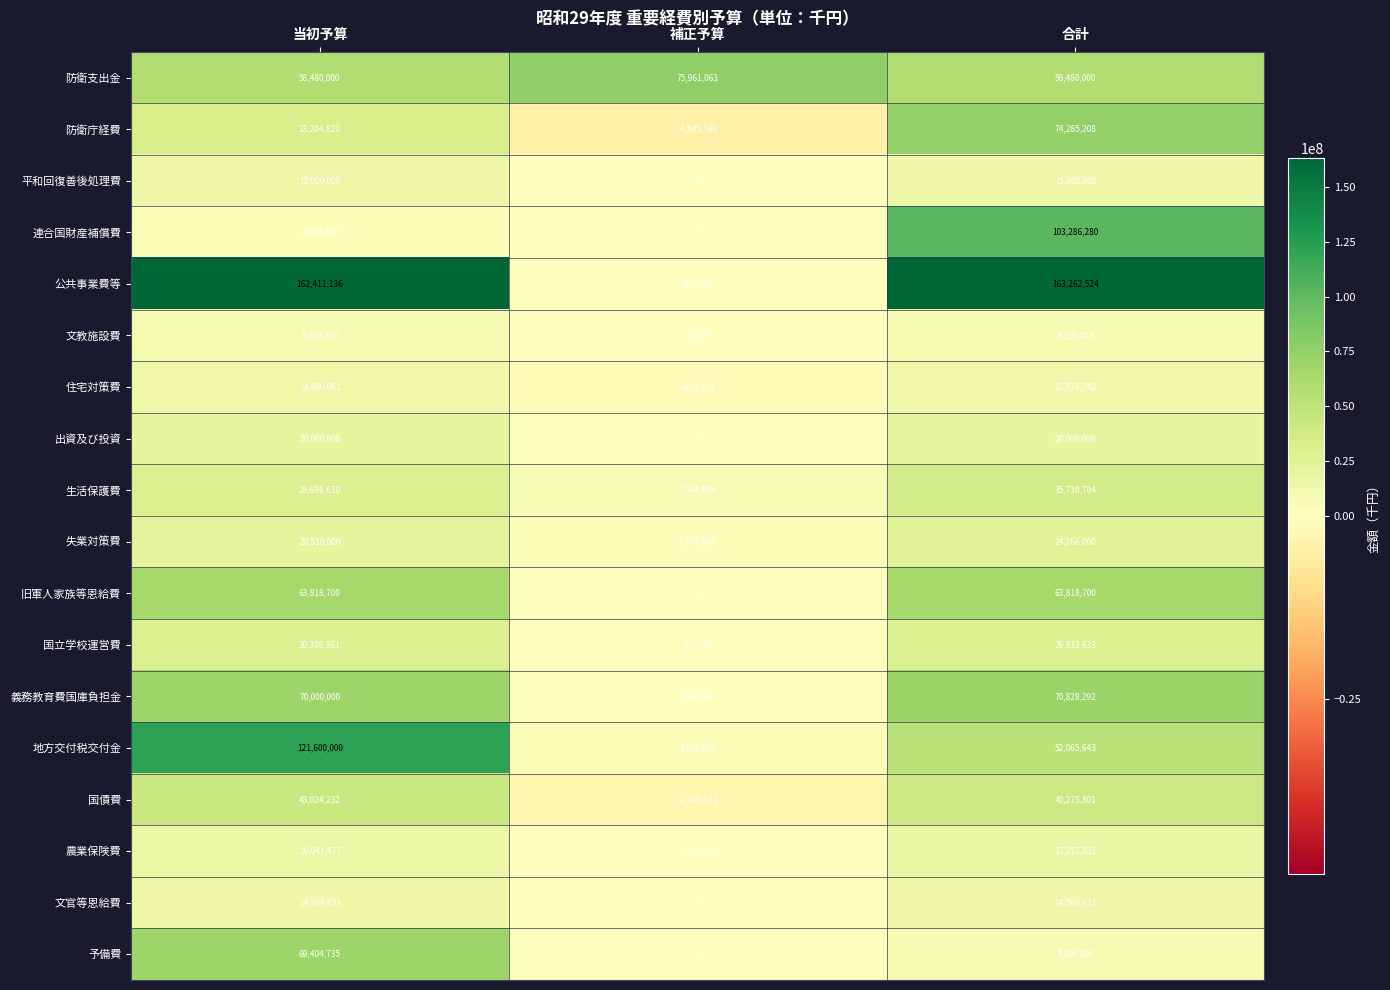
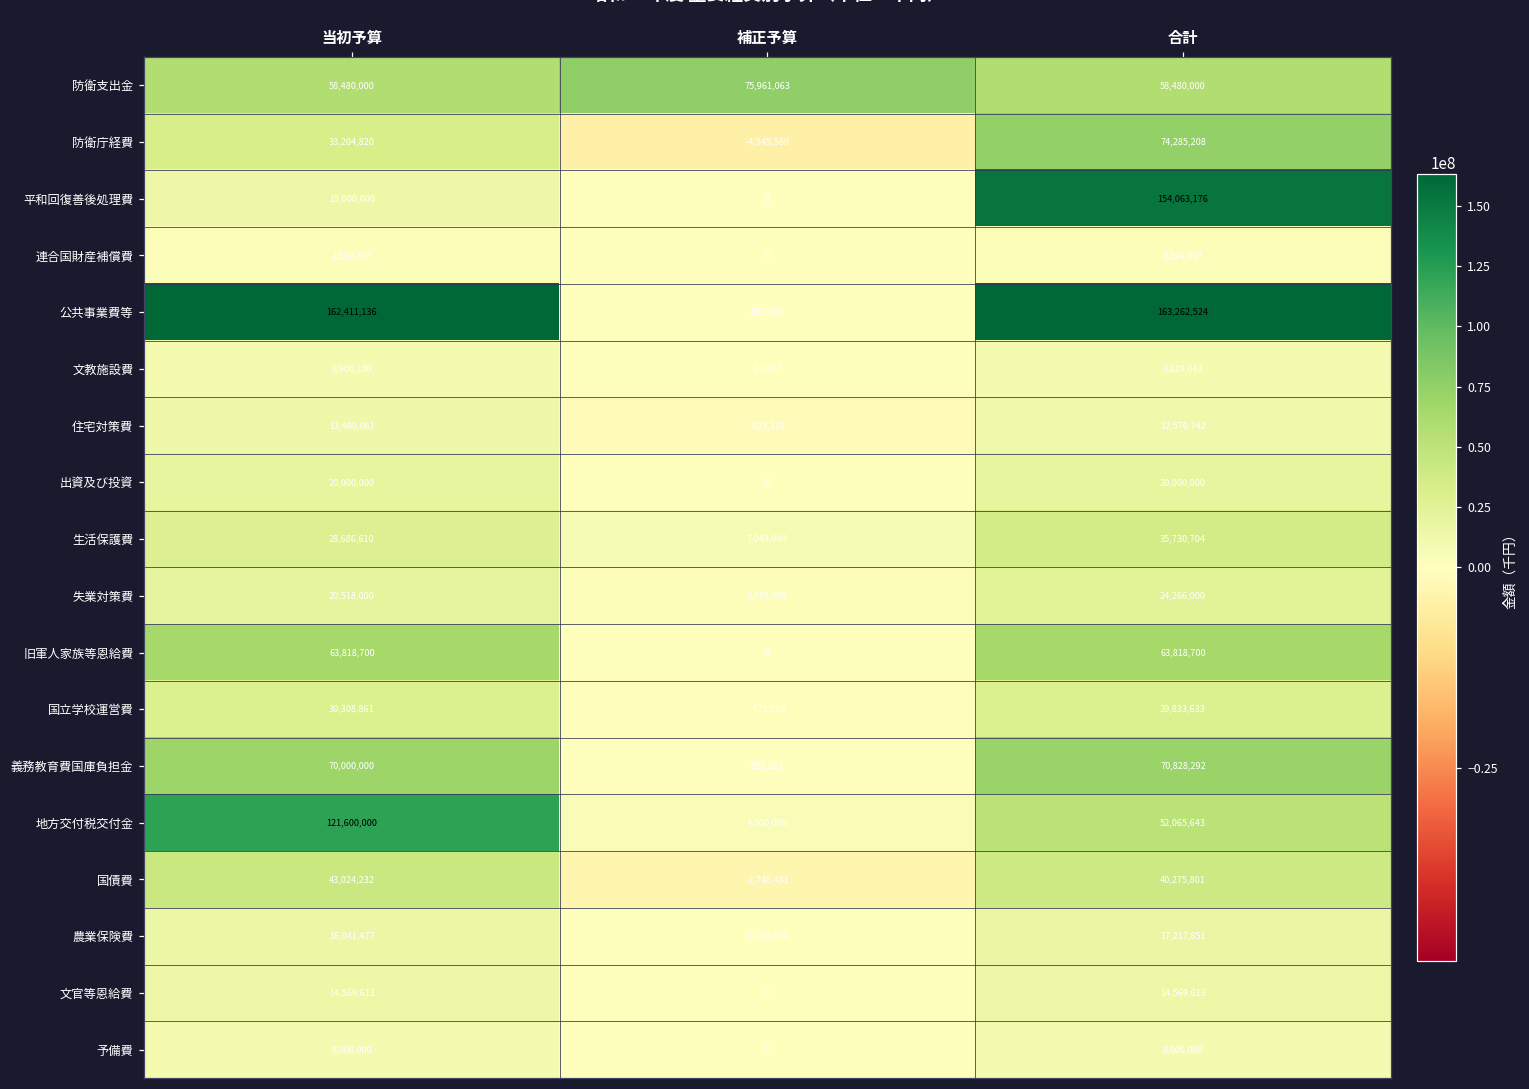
  {
    "防衛支出金": {
      "当初予算": "58,480,000",
      "補正予算": "75,961,063",
      "合計": "58,480,000"
    },
    "防衛庁経費": {
      "当初予算": "33,204,820",
      "補正予算": "-4,545,560",
      "合計": "74,285,208"
    },
    "平和回復善後処理費": {
      "当初予算": "15,000,000",
      "補正予算": "0",
-     "合計": "15,000,000"
+     "合計": "154,063,176"
    },
    "連合国財産補償費": {
      "当初予算": "2,599,897",
      "補正予算": "0",
-     "合計": "103,286,280"
+     "合計": "2,599,897"
    },
    "公共事業費等": {
      "当初予算": "162,411,136",
      "補正予算": "851,388",
      "合計": "163,262,524"
    },
    "文教施設費": {
      "当初予算": "8,900,100",
      "補正予算": "-81,057",
      "合計": "8,819,043"
    },
    "住宅対策費": {
      "当初予算": "13,400,061",
      "補正予算": "-823,319",
      "合計": "12,576,742"
    },
    "出資及び投資": {
      "当初予算": "20,000,000",
      "補正予算": "0",
      "合計": "20,000,000"
    },
    "生活保護費": {
      "当初予算": "28,686,610",
      "補正予算": "7,044,094",
      "合計": "35,730,704"
    },
    "失業対策費": {
      "当初予算": "20,518,000",
      "補正予算": "3,748,000",
      "合計": "24,266,000"
    },
    "旧軍人家族等恩給費": {
      "当初予算": "63,818,700",
      "補正予算": "0",
      "合計": "63,818,700"
    },
    "国立学校運営費": {
      "当初予算": "30,308,861",
      "補正予算": "-475,228",
      "合計": "29,833,633"
    },
    "義務教育費国庫負担金": {
      "当初予算": "70,000,000",
      "補正予算": "828,292",
      "合計": "70,828,292"
    },
    "地方交付税交付金": {
      "当初予算": "121,600,000",
      "補正予算": "4,000,000",
      "合計": "52,065,643"
    },
    "国債費": {
      "当初予算": "43,024,232",
      "補正予算": "-2,748,431",
      "合計": "40,275,801"
    },
    "農業保険費": {
      "当初予算": "16,041,477",
      "補正予算": "1,176,374",
      "合計": "17,217,851"
    },
    "文官等恩給費": {
      "当初予算": "14,569,613",
      "補正予算": "0",
      "合計": "14,569,613"
    },
    "予備費": {
-     "当初予算": "69,404,735",
+     "当初予算": "8,000,000",
      "補正予算": "0",
      "合計": "8,000,000"
    }
  }
